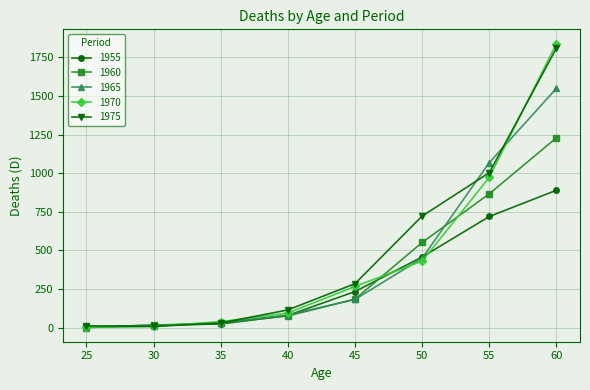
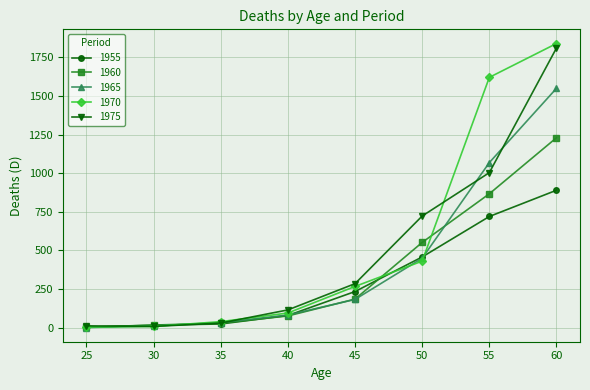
  {
    "1970": {
      "45": 270,
      "50": 430,
-     "55": 970,
+     "55": 1620,
      "60": 1840
    }
  }
